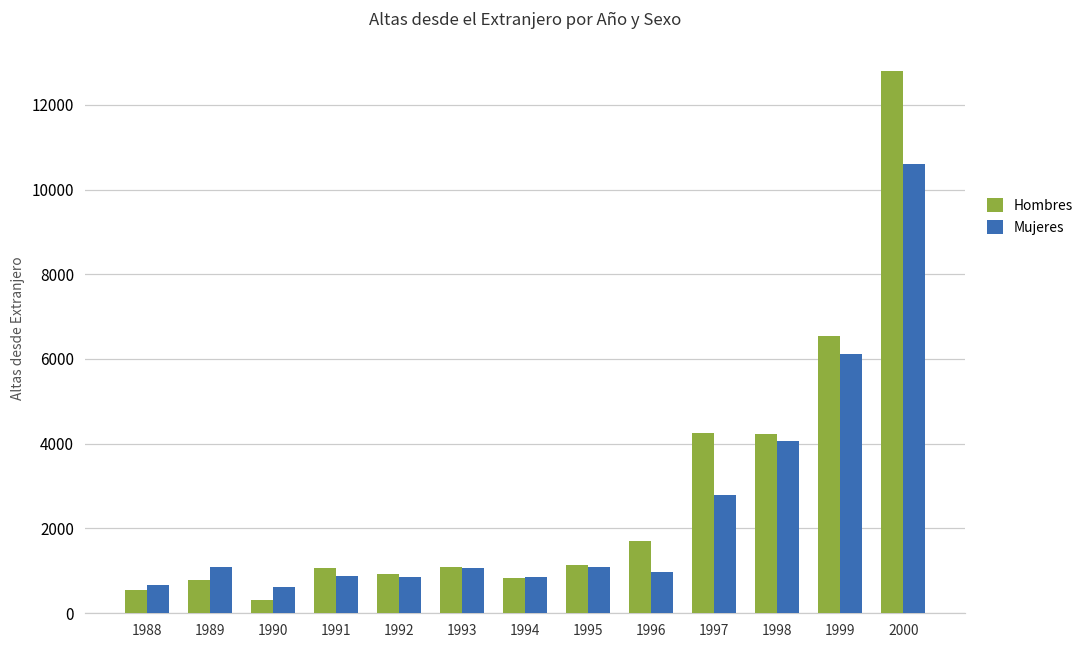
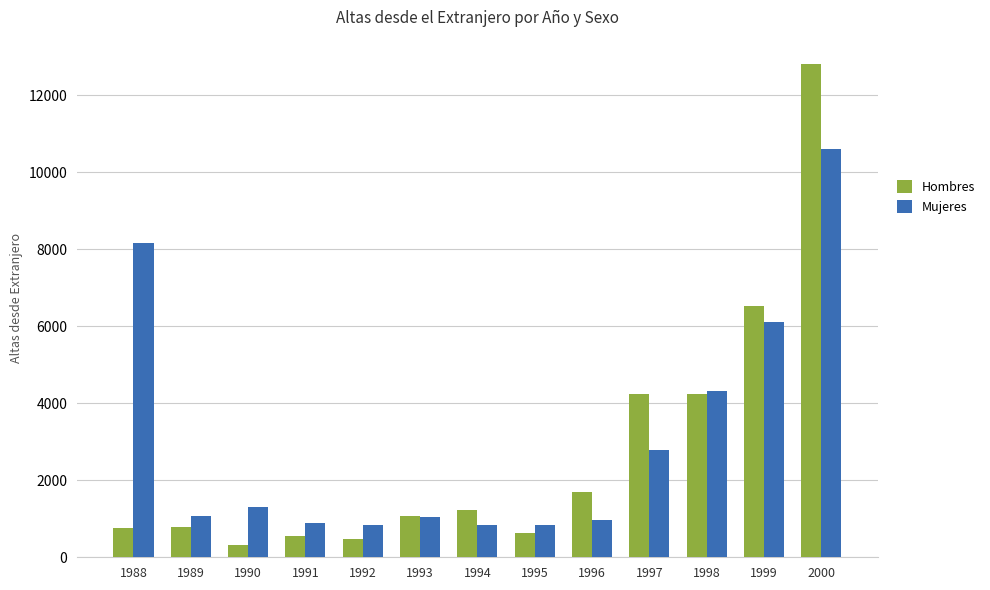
  {
    "Hombres": {
-     "1988": 500,
+     "1988": 800,
      "1989": 800,
      "1990": 300,
-     "1991": 1100,
-     "1992": 900,
+     "1991": 600,
+     "1992": 500,
      "1993": 1100,
-     "1994": 800,
-     "1995": 1100,
+     "1994": 1200,
+     "1995": 600,
      "1996": 1700,
      "1997": 4200,
      "1998": 4200,
      "1999": 6500,
      "2000": 12800
    },
    "Mujeres": {
-     "1988": 700,
+     "1988": 8200,
      "1989": 1100,
-     "1990": 600,
+     "1990": 1300,
      "1991": 900,
      "1992": 800,
      "1993": 1100,
      "1994": 800,
-     "1995": 1100,
+     "1995": 800,
      "1996": 1000,
      "1997": 2800,
-     "1998": 4100,
+     "1998": 4300,
      "1999": 6100,
      "2000": 10600
    }
  }
